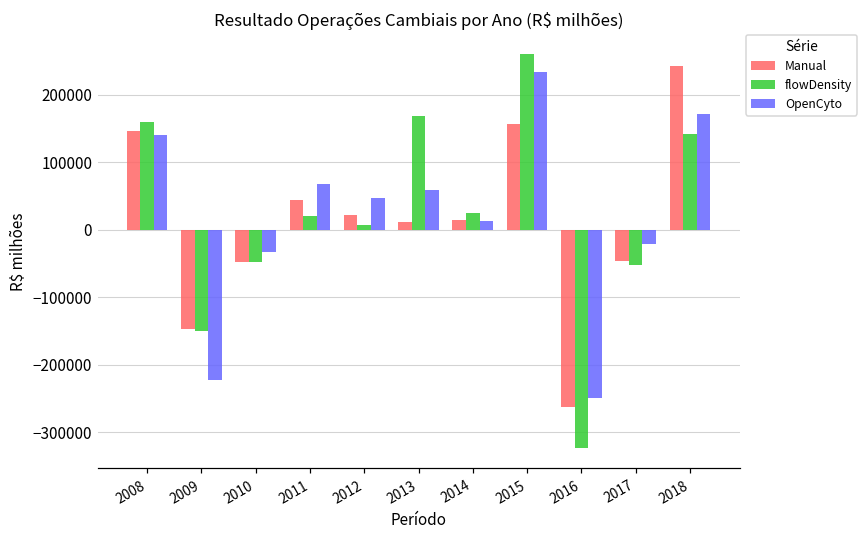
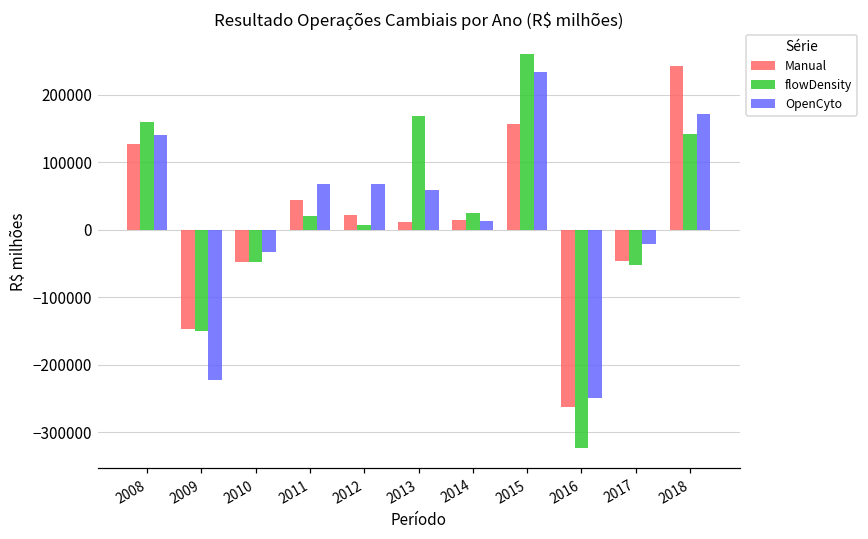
  {
    "Manual": {
-     "2008": 150000,
+     "2008": 130000,
      "2009": -150000,
      "2010": -50000,
      "2011": 40000,
      "2012": 20000,
      "2013": 10000,
      "2014": 10000,
      "2015": 160000,
      "2016": -260000,
      "2017": -50000,
      "2018": 240000
    },
    "flowDensity": {
      "2008": 160000,
      "2009": -150000,
      "2010": -50000,
      "2011": 20000,
      "2012": 10000,
      "2013": 170000,
      "2014": 20000,
      "2015": 260000,
      "2016": -320000,
      "2017": -50000,
      "2018": 140000
    },
    "OpenCyto": {
      "2008": 140000,
      "2009": -220000,
      "2010": -30000,
      "2011": 70000,
-     "2012": 50000,
+     "2012": 70000,
      "2013": 60000,
      "2014": 10000,
      "2015": 230000,
      "2016": -250000,
      "2017": -20000,
      "2018": 170000
    }
  }
